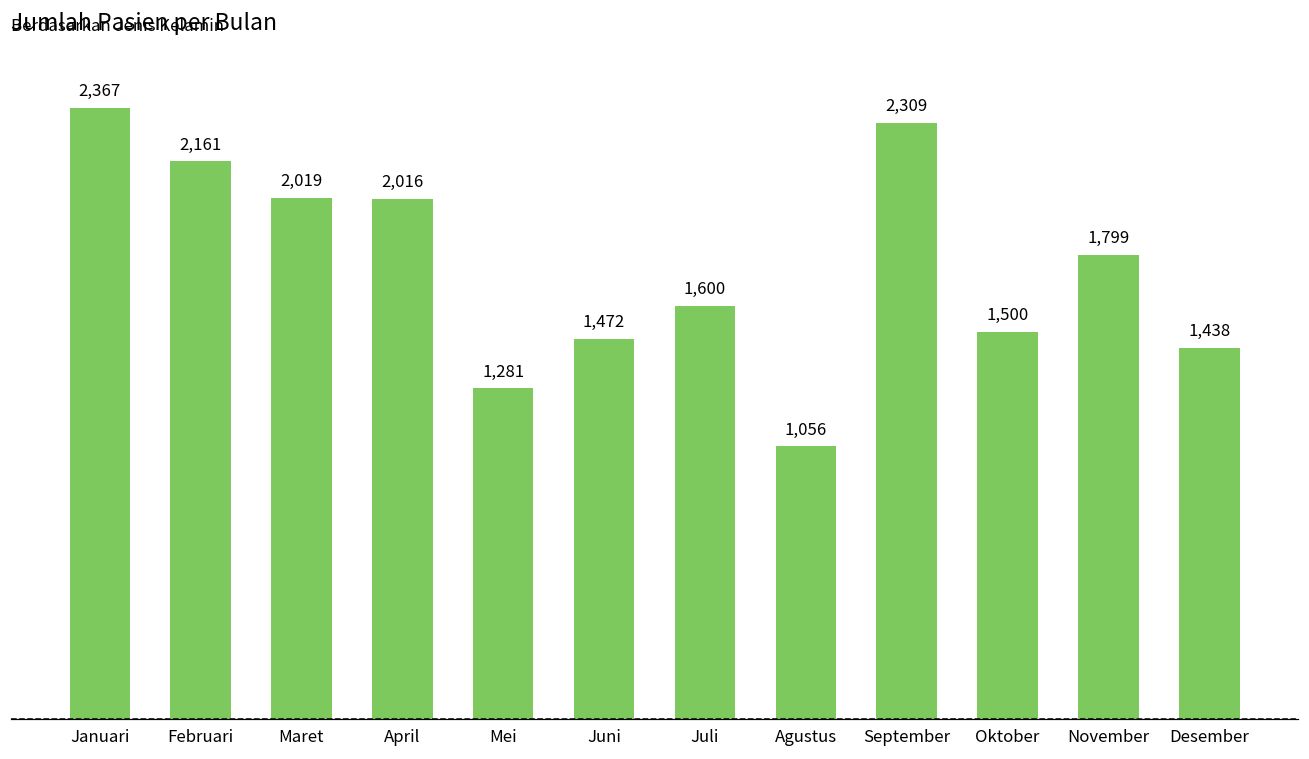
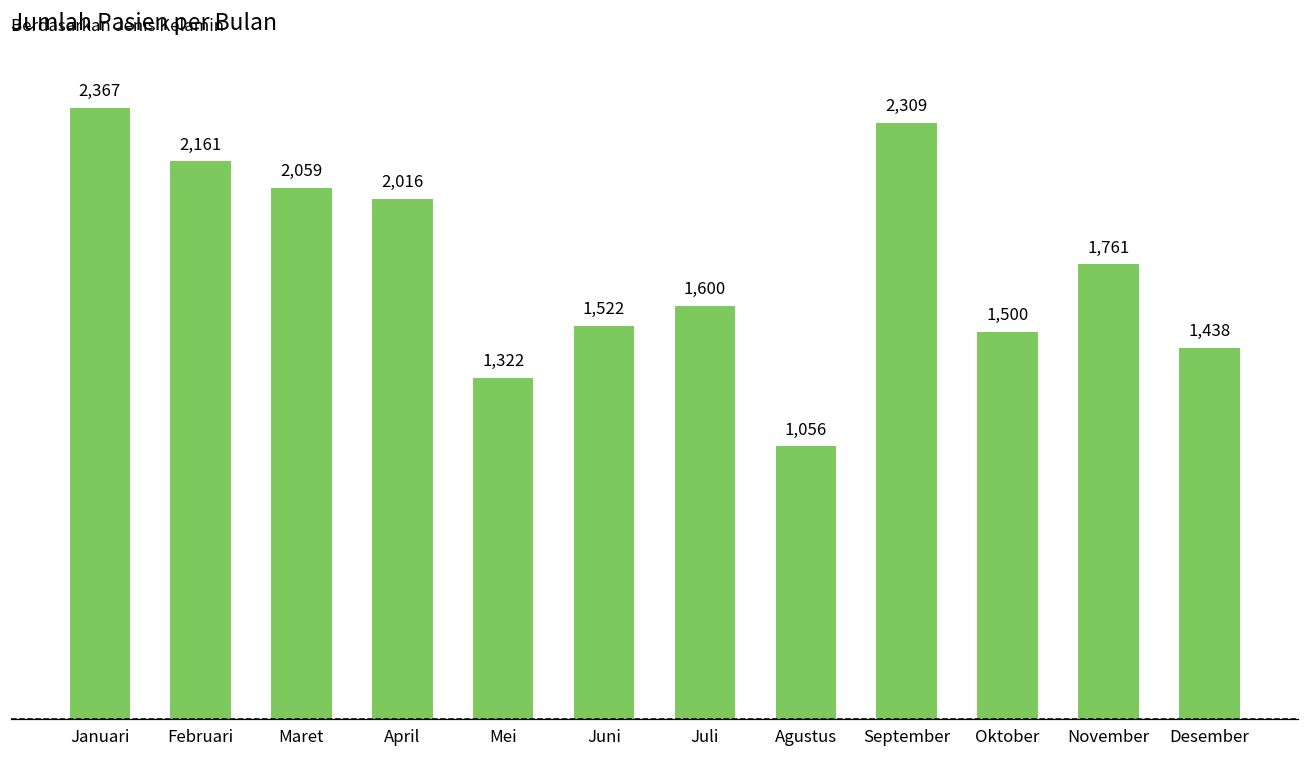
  {
    "Januari": "2,367",
    "Februari": "2,161",
-   "Maret": "2,019",
+   "Maret": "2,059",
    "April": "2,016",
-   "Mei": "1,281",
-   "Juni": "1,472",
+   "Mei": "1,322",
+   "Juni": "1,522",
    "Juli": "1,600",
    "Agustus": "1,056",
    "September": "2,309",
    "Oktober": "1,500",
-   "November": "1,799",
+   "November": "1,761",
    "Desember": "1,438"
  }
